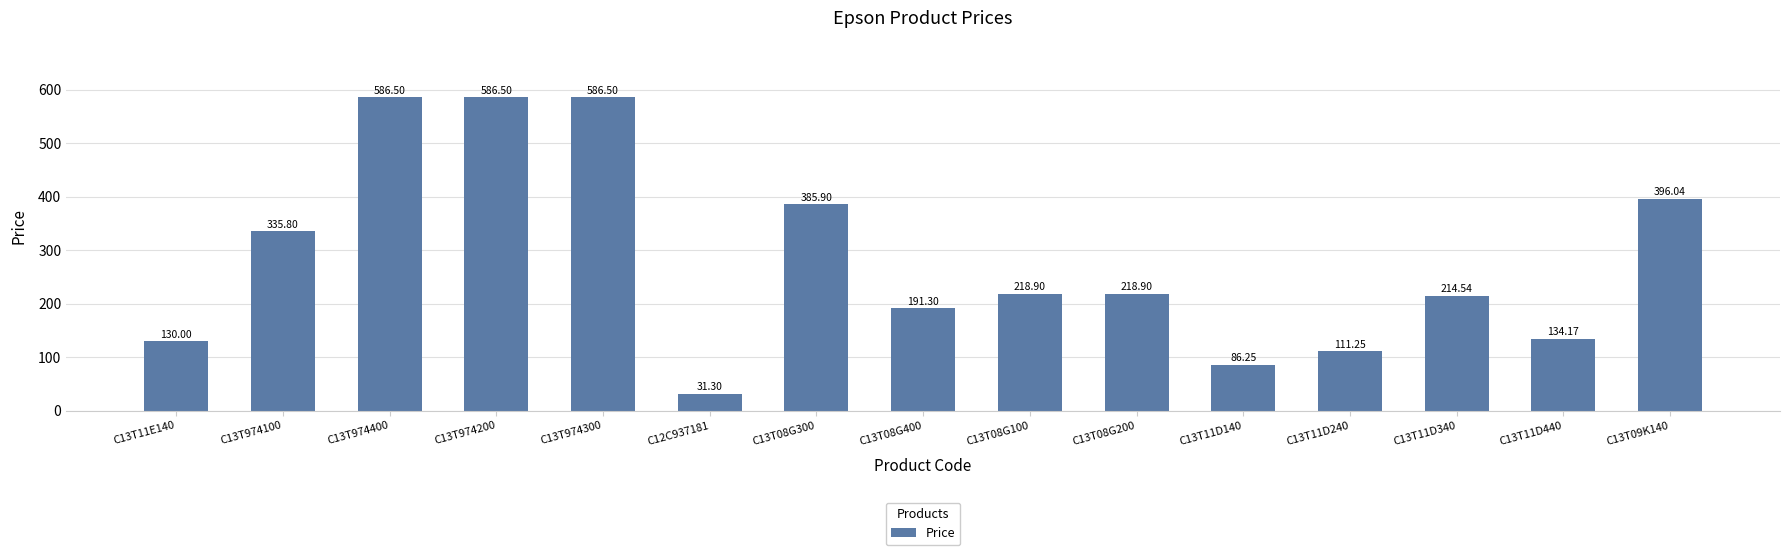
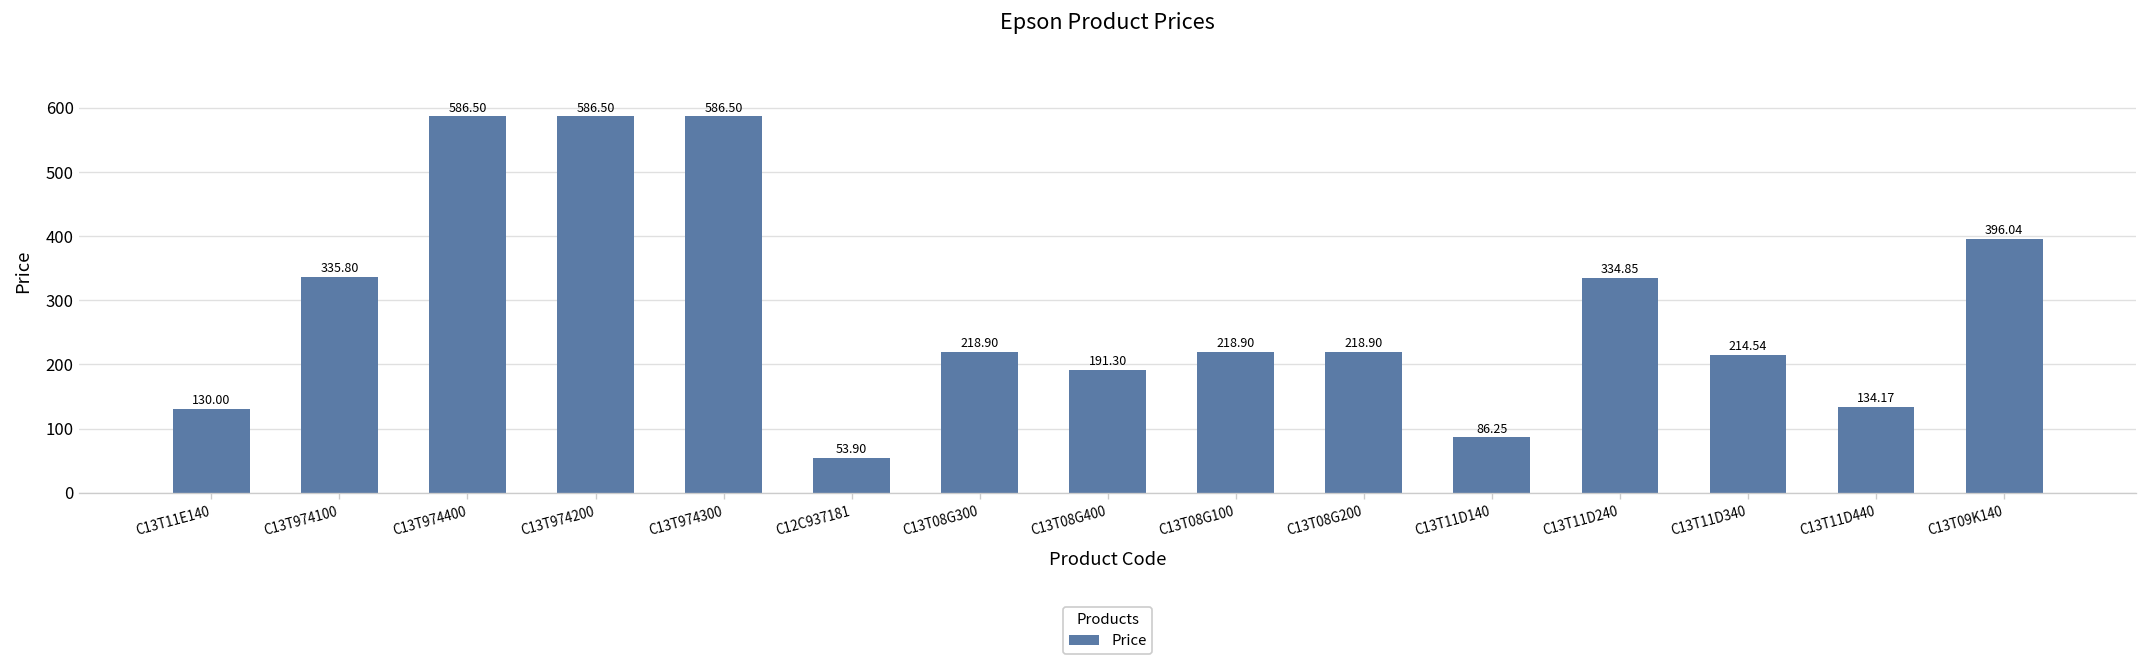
  {
    "C13T11E140": 130.00,
    "C13T974100": 335.80,
    "C13T974400": 586.50,
    "C13T974200": 586.50,
    "C13T974300": 586.50,
-   "C12C937181": 31.30,
-   "C13T08G300": 385.90,
+   "C12C937181": 53.90,
+   "C13T08G300": 218.90,
    "C13T08G400": 191.30,
    "C13T08G100": 218.90,
    "C13T08G200": 218.90,
    "C13T11D140": 86.25,
-   "C13T11D240": 111.25,
+   "C13T11D240": 334.85,
    "C13T11D340": 214.54,
    "C13T11D440": 134.17,
    "C13T09K140": 396.04
  }
